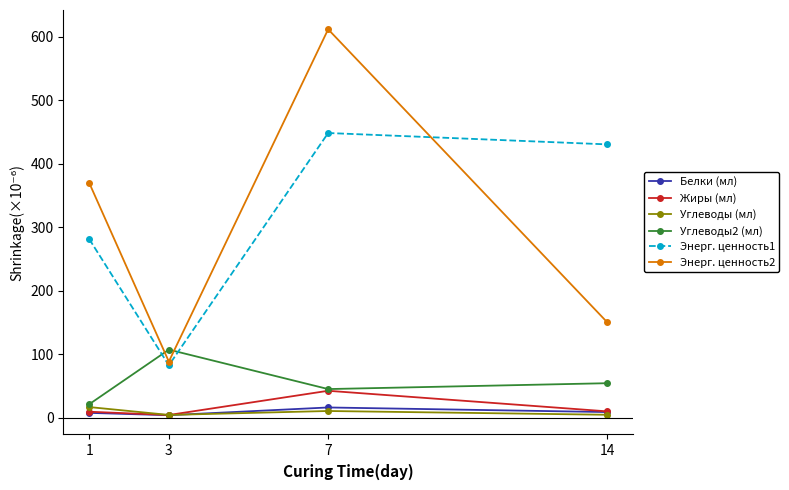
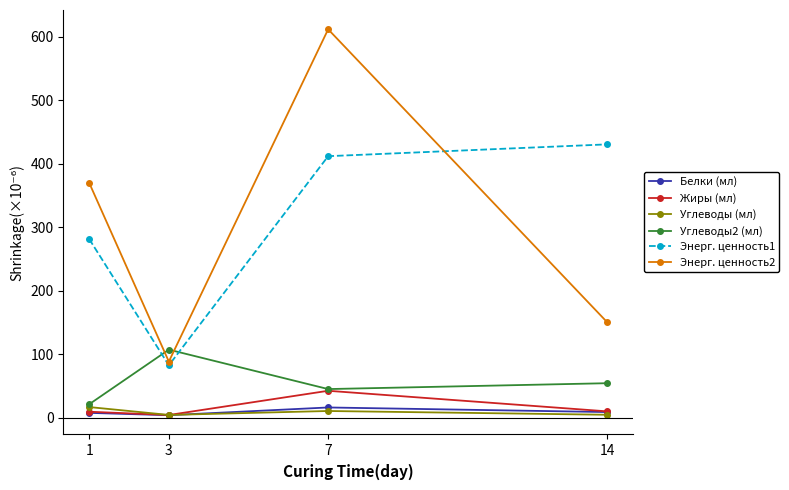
  {
    "Белки (мл)": {
      "7": 20
    },
    "Углеводы (мл)": {
      "1": 20,
      "7": 10,
      "14": 0
    },
    "Углеводы2 (мл)": {
      "1": 20,
      "3": 110,
      "14": 50
    },
    "Энерг. ценность1": {
      "1": 280,
      "3": 80,
-     "7": 450,
+     "7": 410,
      "14": 430
    },
    "Энерг. ценность2": {
      "1": 370,
      "3": 90,
      "7": 610,
      "14": 150
    }
  }
